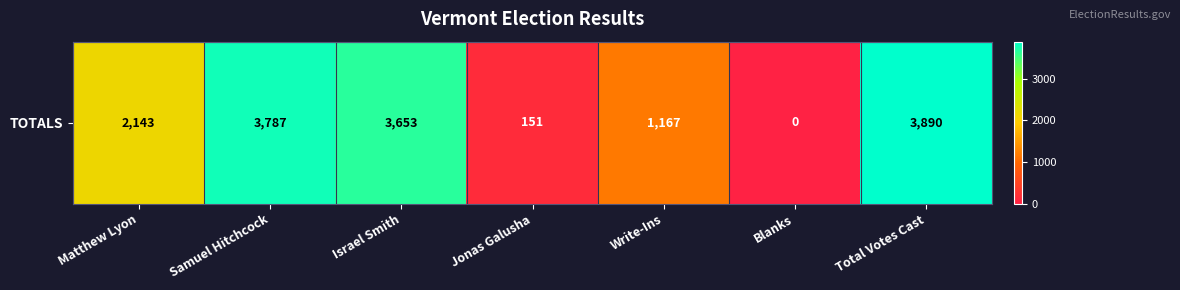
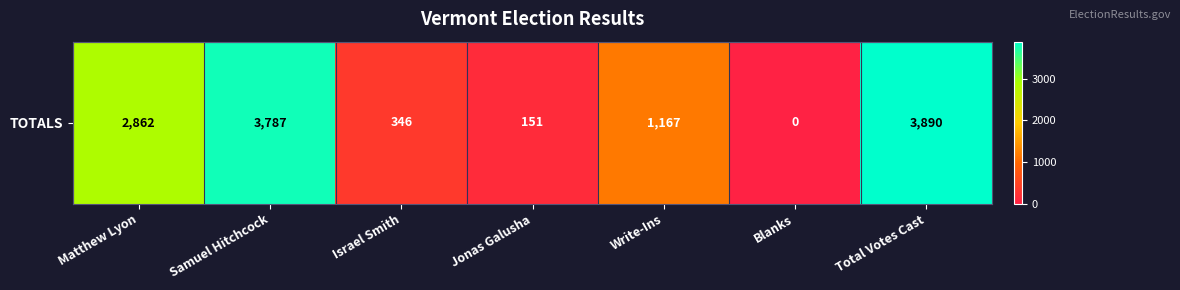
  {
    "TOTALS": {
-     "Matthew Lyon": "2,143",
+     "Matthew Lyon": "2,862",
      "Samuel Hitchcock": "3,787",
-     "Israel Smith": "3,653",
+     "Israel Smith": "346",
      "Jonas Galusha": "151",
      "Write-Ins": "1,167",
      "Blanks": "0",
      "Total Votes Cast": "3,890"
    }
  }
